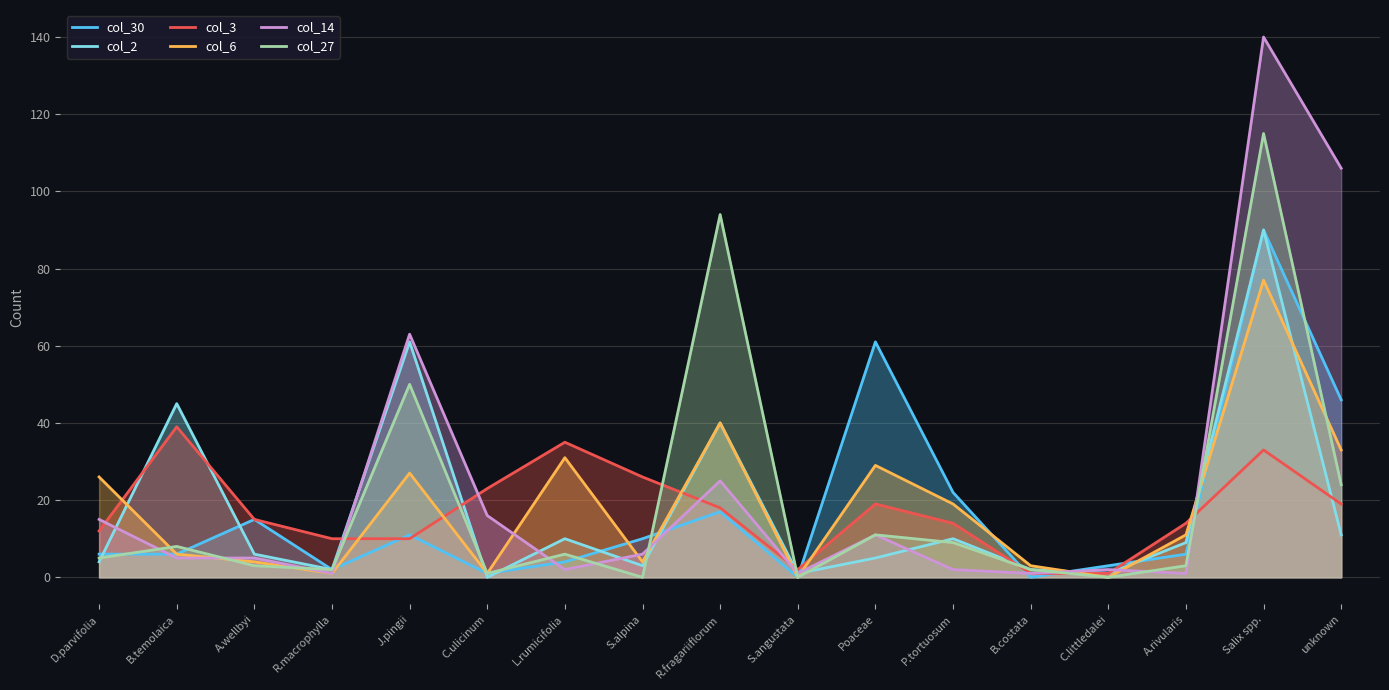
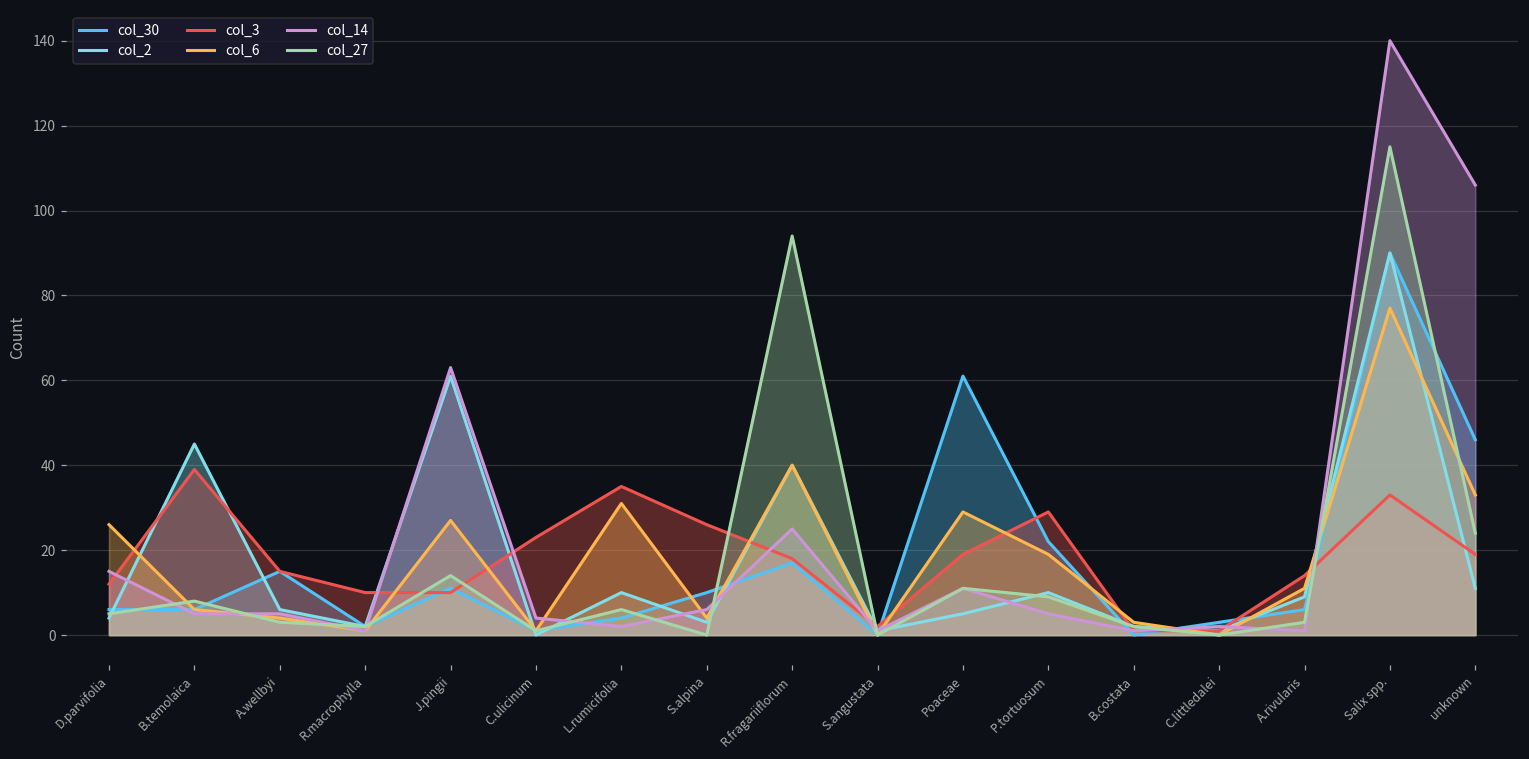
  {
    "col_3": {
      "D.parvifolia": 12,
      "B.temolaica": 39,
      "R.macrophylla": 10,
      "J.pingii": 10,
      "C.ulicinum": 23,
      "L.rumicifolia": 35,
      "S.alpina": 26,
      "R.fragariiflorum": 18,
      "S.angustata": 2,
      "Poaceae": 19,
-     "P.tortuosum": 14,
+     "P.tortuosum": 29,
      "A.rivularis": 14,
      "Salix spp.": 33,
      "unknown": 19
    },
    "col_6": {
      "D.parvifolia": 26,
      "A.wellbyi": 4,
      "J.pingii": 27,
      "L.rumicifolia": 31,
      "S.alpina": 4,
      "Poaceae": 29,
      "P.tortuosum": 19,
      "B.costata": 3,
      "A.rivularis": 11,
      "Salix spp.": 77,
      "unknown": 33
    },
    "col_14": {
      "D.parvifolia": 15,
      "B.temolaica": 5,
      "A.wellbyi": 5,
      "J.pingii": 63,
-     "C.ulicinum": 16,
+     "C.ulicinum": 4,
      "L.rumicifolia": 2,
      "S.alpina": 6,
      "R.fragariiflorum": 25,
-     "P.tortuosum": 2,
+     "P.tortuosum": 5,
      "C.littledalei": 2,
      "A.rivularis": 1,
      "Salix spp.": 140,
      "unknown": 106
    },
    "col_27": {
      "D.parvifolia": 5,
      "B.temolaica": 8,
      "A.wellbyi": 3,
-     "J.pingii": 50,
+     "J.pingii": 14,
      "L.rumicifolia": 6,
      "S.alpina": 0,
      "R.fragariiflorum": 94,
      "P.tortuosum": 9,
      "A.rivularis": 3,
      "Salix spp.": 115,
      "unknown": 24
    }
  }
